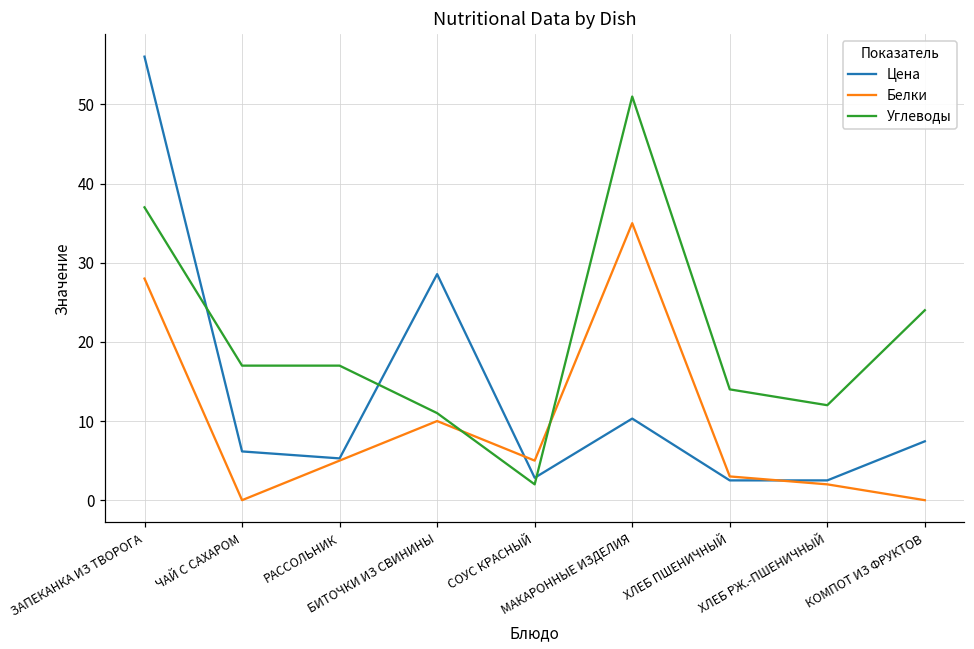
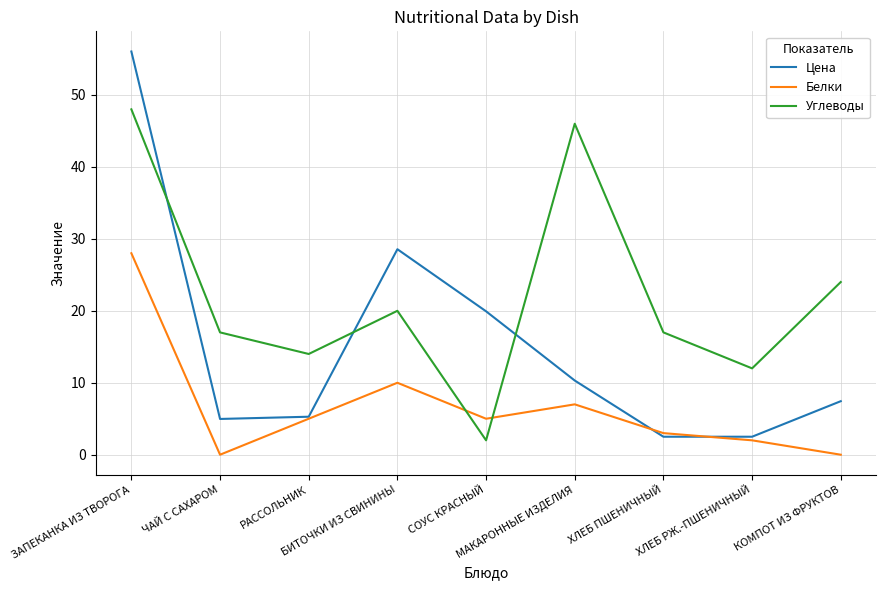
  {
    "Цена": {
      "ЗАПЕКАНКА ИЗ ТВОРОГА": 56,
-     "ЧАЙ С САХАРОМ": 6,
+     "ЧАЙ С САХАРОМ": 5,
      "БИТОЧКИ ИЗ СВИНИНЫ": 29,
-     "СОУС КРАСНЫЙ": 3,
+     "СОУС КРАСНЫЙ": 20,
      "МАКАРОННЫЕ ИЗДЕЛИЯ": 10,
      "ХЛЕБ ПШЕНИЧНЫЙ": 3,
      "ХЛЕБ РЖ.-ПШЕНИЧНЫЙ": 3,
      "КОМПОТ ИЗ ФРУКТОВ": 7
    },
    "Белки": {
      "ЗАПЕКАНКА ИЗ ТВОРОГА": 28,
      "ЧАЙ С САХАРОМ": 0,
      "БИТОЧКИ ИЗ СВИНИНЫ": 10,
      "СОУС КРАСНЫЙ": 5,
-     "МАКАРОННЫЕ ИЗДЕЛИЯ": 35,
+     "МАКАРОННЫЕ ИЗДЕЛИЯ": 7,
      "ХЛЕБ ПШЕНИЧНЫЙ": 3,
      "ХЛЕБ РЖ.-ПШЕНИЧНЫЙ": 2,
      "КОМПОТ ИЗ ФРУКТОВ": 0
    },
    "Углеводы": {
-     "ЗАПЕКАНКА ИЗ ТВОРОГА": 37,
+     "ЗАПЕКАНКА ИЗ ТВОРОГА": 48,
      "ЧАЙ С САХАРОМ": 17,
-     "РАССОЛЬНИК": 17,
-     "БИТОЧКИ ИЗ СВИНИНЫ": 11,
+     "РАССОЛЬНИК": 14,
+     "БИТОЧКИ ИЗ СВИНИНЫ": 20,
      "СОУС КРАСНЫЙ": 2,
-     "МАКАРОННЫЕ ИЗДЕЛИЯ": 51,
-     "ХЛЕБ ПШЕНИЧНЫЙ": 14,
+     "МАКАРОННЫЕ ИЗДЕЛИЯ": 46,
+     "ХЛЕБ ПШЕНИЧНЫЙ": 17,
      "ХЛЕБ РЖ.-ПШЕНИЧНЫЙ": 12,
      "КОМПОТ ИЗ ФРУКТОВ": 24
    }
  }
